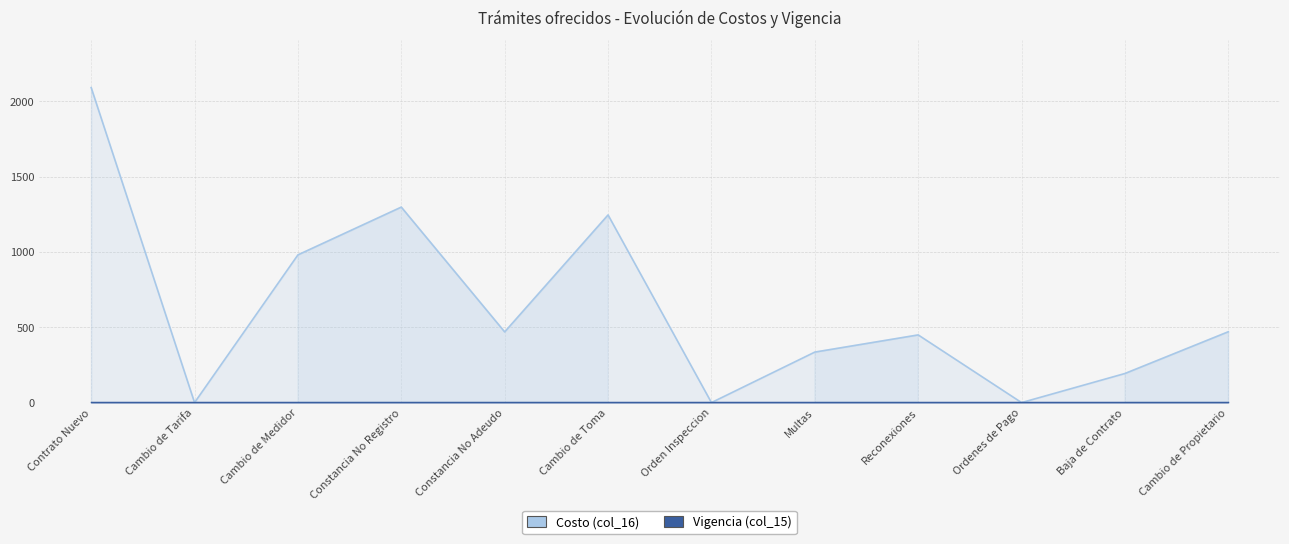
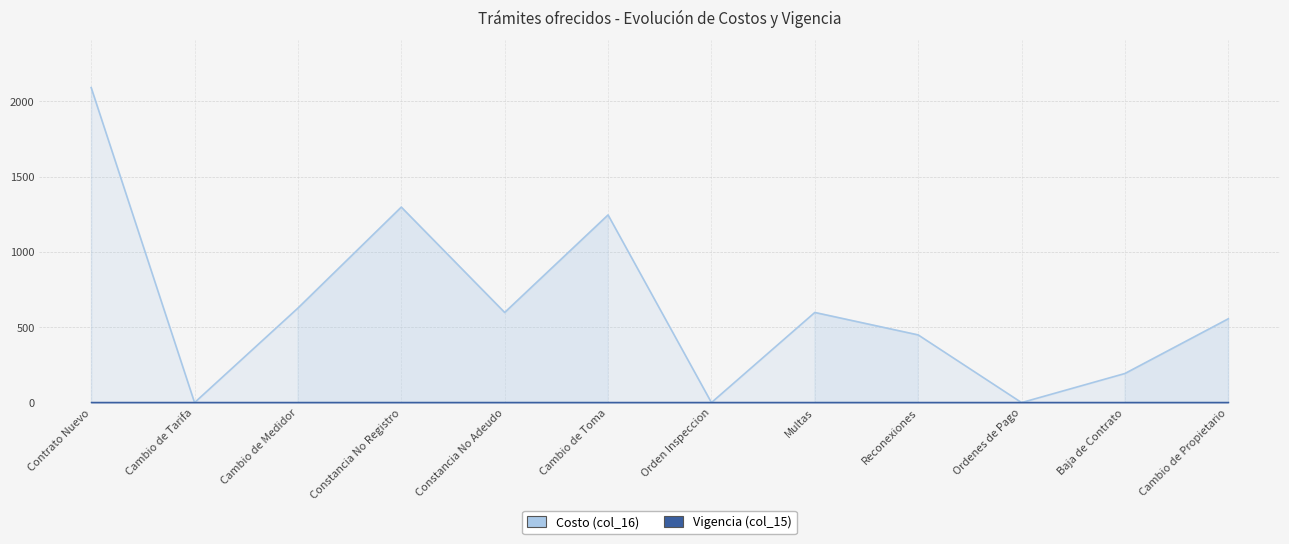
  {
    "Costo (col_16)": {
      "Contrato Nuevo": 2090,
-     "Cambio de Medidor": 980,
+     "Cambio de Medidor": 630,
      "Constancia No Registro": 1300,
-     "Constancia No Adeudo": 470,
+     "Constancia No Adeudo": 600,
      "Cambio de Toma": 1250,
-     "Multas": 340,
+     "Multas": 600,
      "Reconexiones": 450,
      "Baja de Contrato": 190,
-     "Cambio de Propietario": 470
+     "Cambio de Propietario": 560
    },
    "Vigencia (col_15)": {
      "Contrato Nuevo": 0,
      "Cambio de Medidor": 0,
      "Constancia No Registro": 0,
      "Constancia No Adeudo": 0,
      "Cambio de Toma": 0,
      "Multas": 0,
      "Reconexiones": 0,
      "Baja de Contrato": 0,
      "Cambio de Propietario": 0
    }
  }
